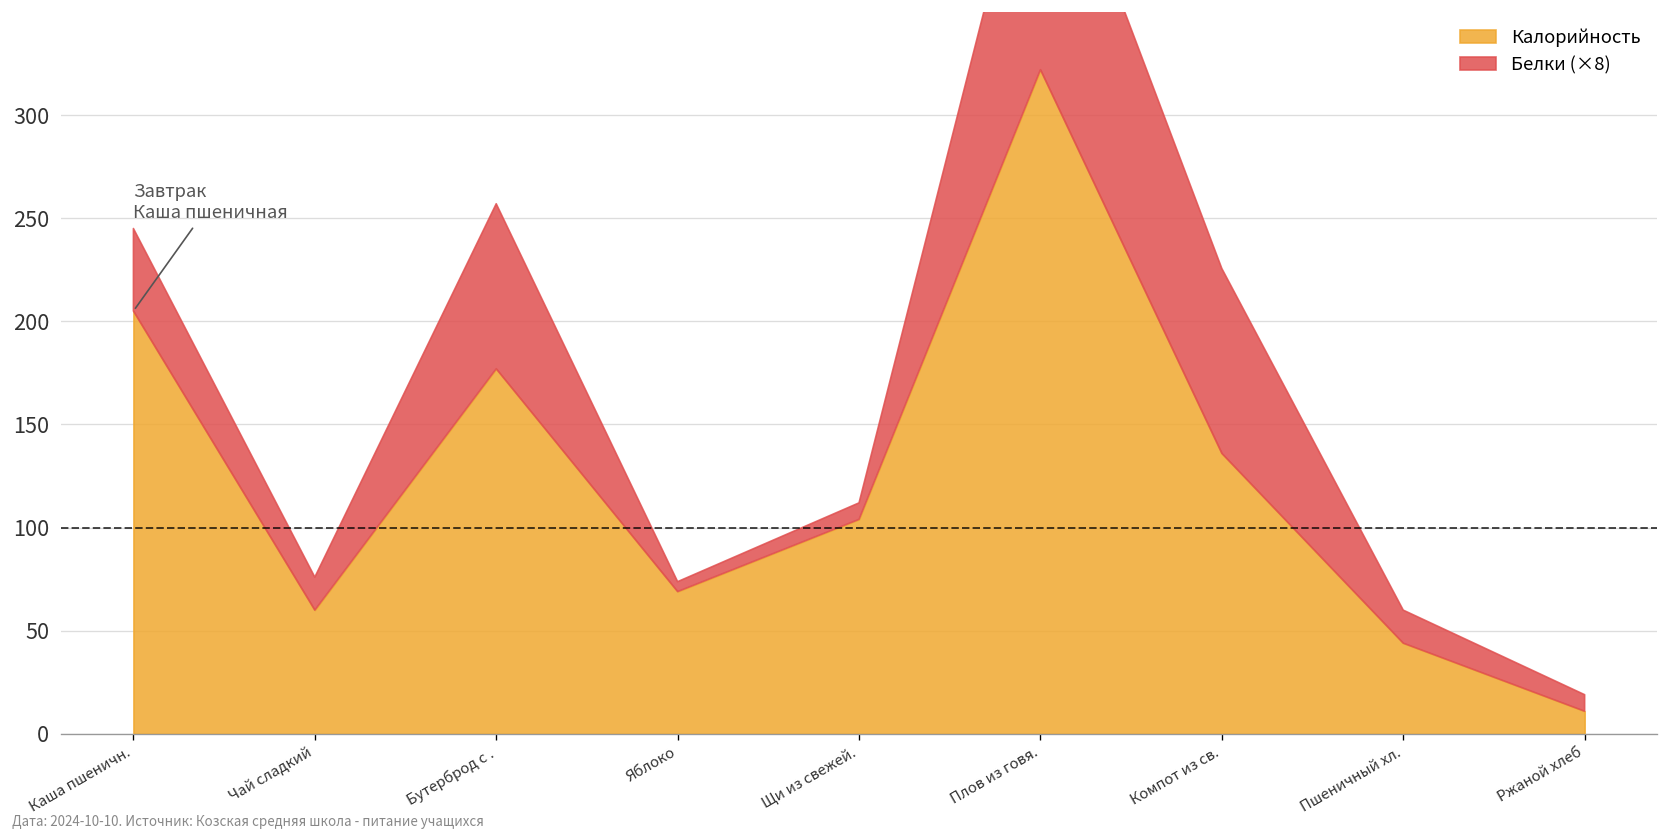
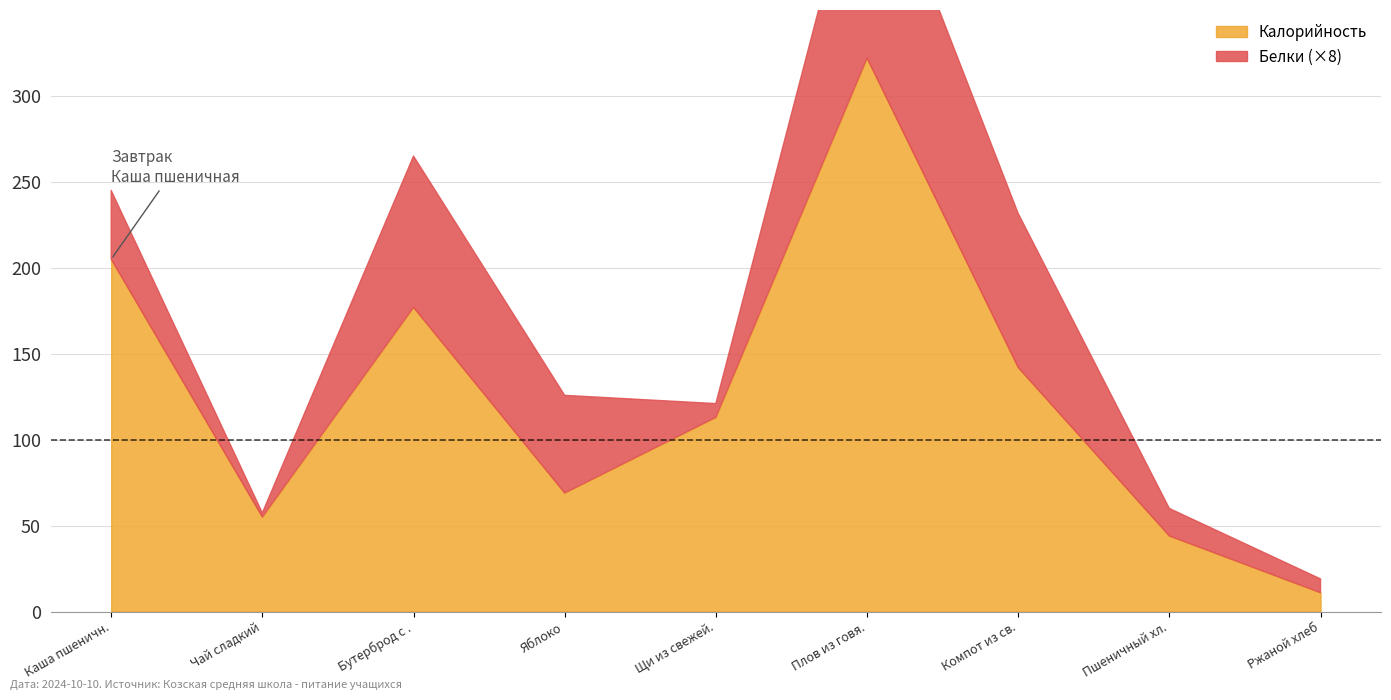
  {
    "Калорийность": {
      "Каша пшеничн.": 205,
-     "Чай сладкий": 60,
+     "Чай сладкий": 55,
      "Бутерброд с .": 177,
      "Яблоко": 69,
-     "Щи из свежей.": 104,
+     "Щи из свежей.": 113,
      "Плов из говя.": 322,
-     "Компот из св.": 136,
+     "Компот из св.": 142,
      "Пшеничный хл.": 44,
      "Ржаной хлеб": 11
    },
    "Белки (×8)": {
      "Каша пшеничн.": 40,
-     "Чай сладкий": 16,
-     "Бутерброд с .": 80,
-     "Яблоко": 5,
+     "Чай сладкий": 2,
+     "Бутерброд с .": 88,
+     "Яблоко": 57,
      "Щи из свежей.": 8,
      "Компот из св.": 90,
      "Пшеничный хл.": 16,
      "Ржаной хлеб": 8
    }
  }
